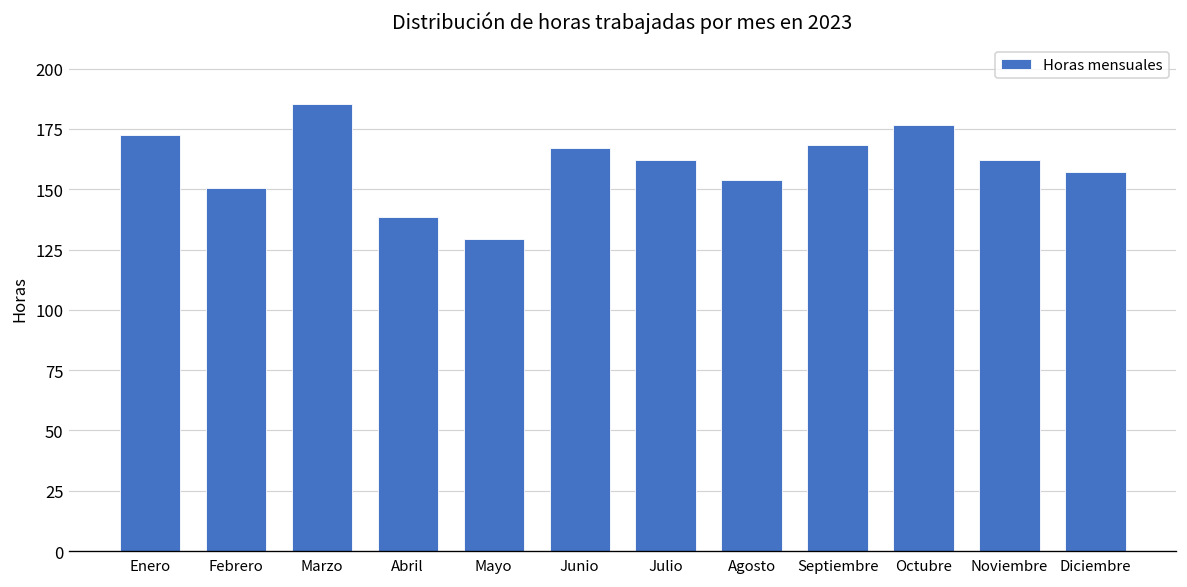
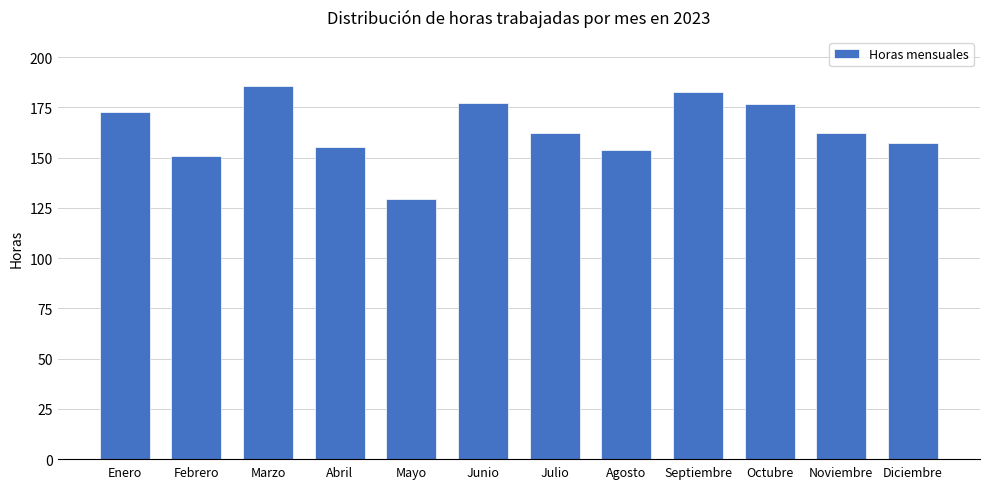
  {
    "Enero": 173,
    "Febrero": 151,
    "Marzo": 186,
-   "Abril": 139,
+   "Abril": 155,
    "Mayo": 129,
-   "Junio": 167,
+   "Junio": 177,
    "Julio": 162,
    "Agosto": 154,
-   "Septiembre": 169,
+   "Septiembre": 182,
    "Octubre": 177,
    "Noviembre": 162,
    "Diciembre": 157
  }
